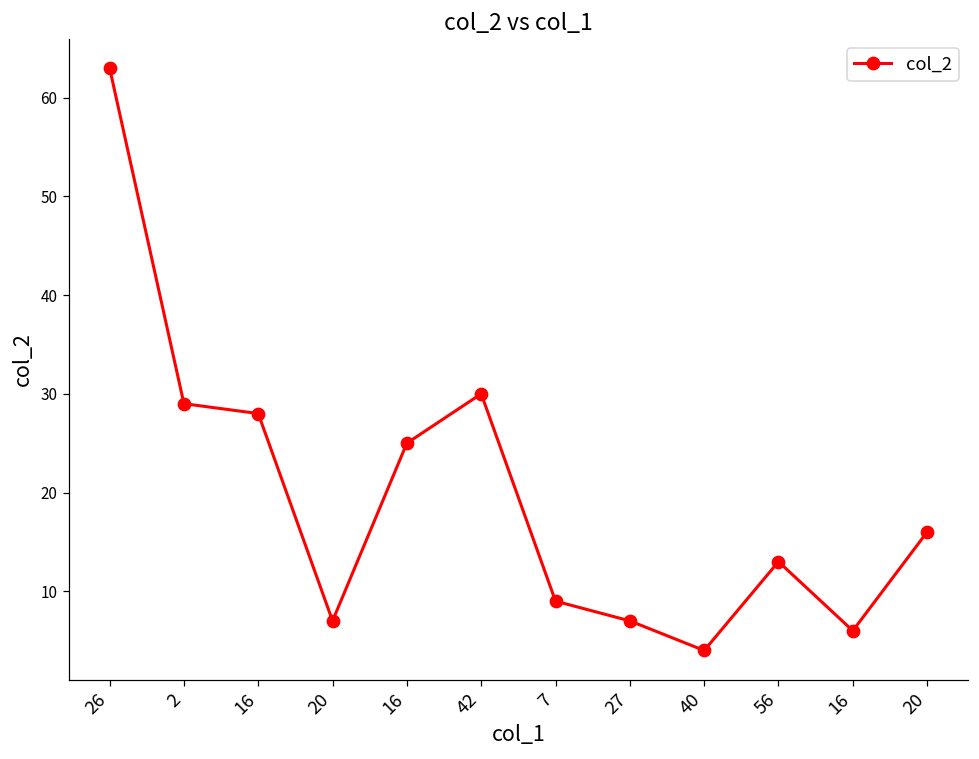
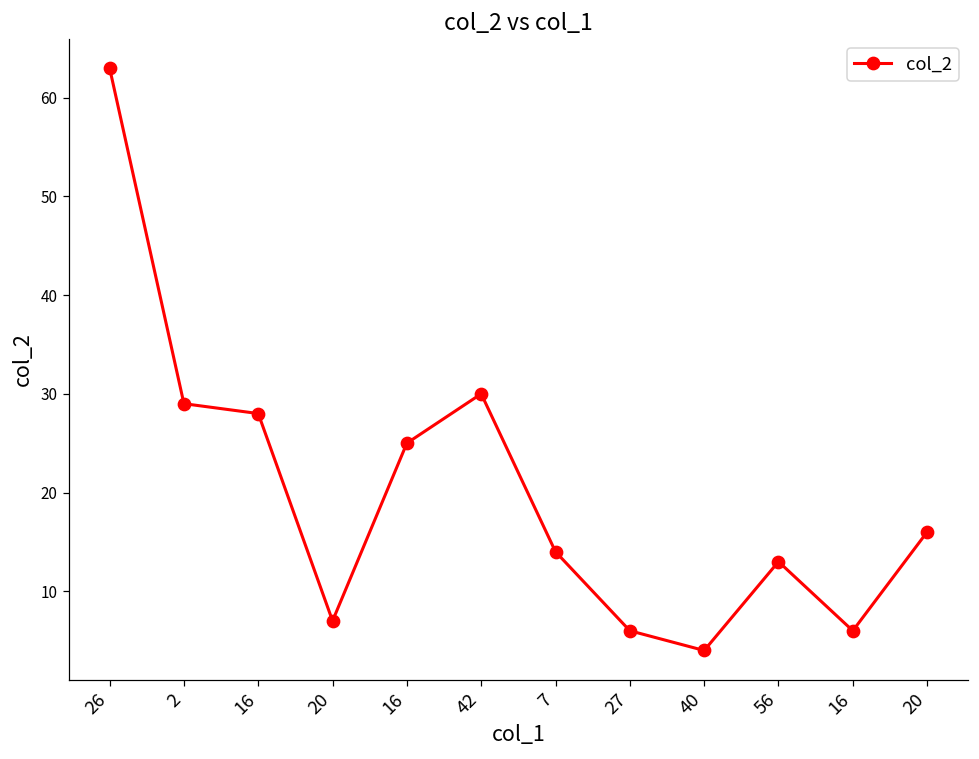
  {
    "26": 63,
    "2": 29,
    "42": 30,
-   "7": 9,
-   "27": 7,
+   "7": 14,
+   "27": 6,
    "40": 4,
    "56": 13
  }
